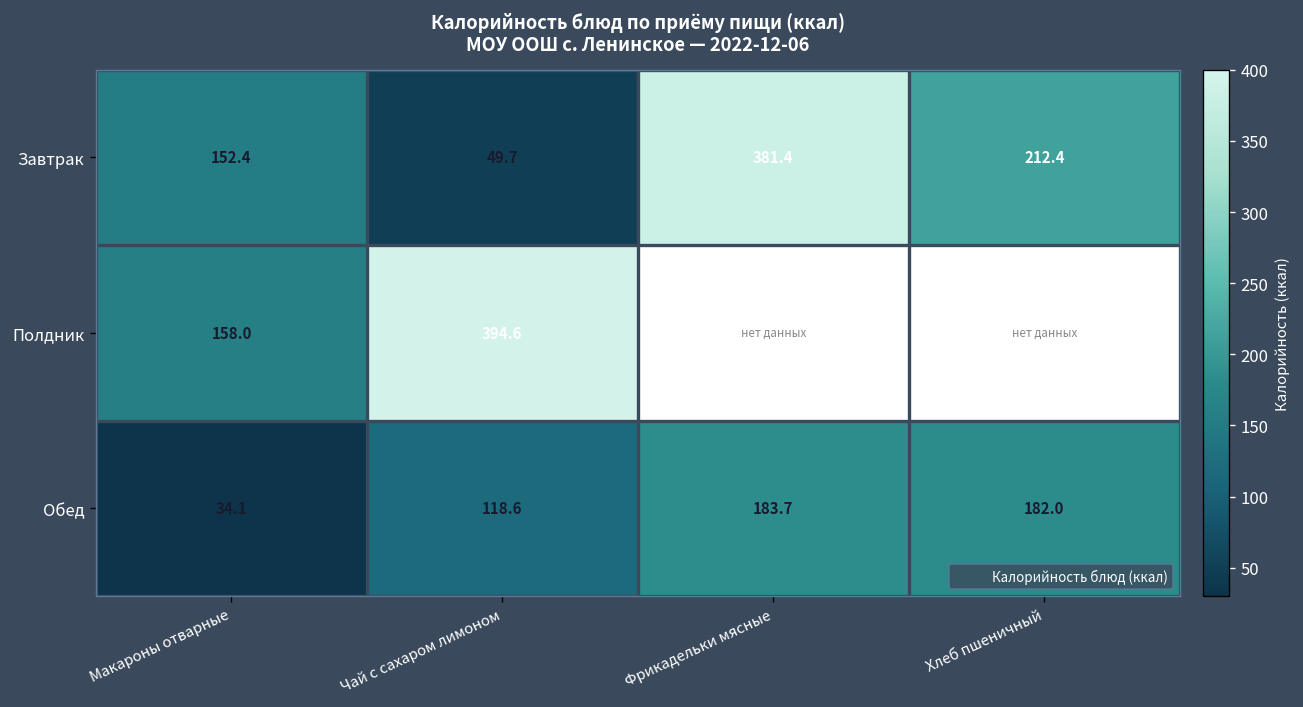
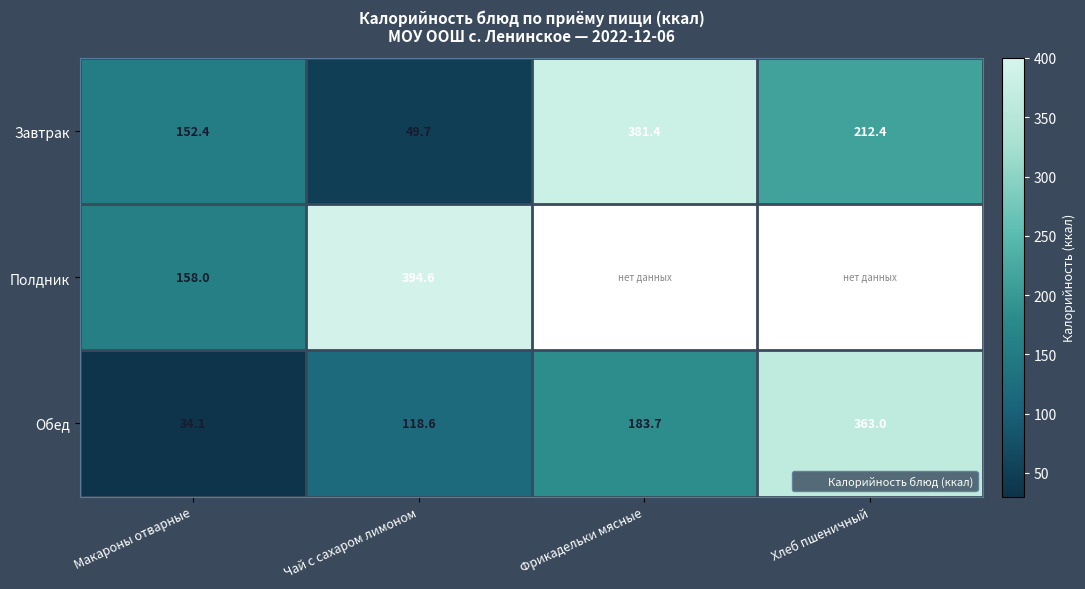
  {
    "Завтрак": {
      "Макароны отварные": 152.4,
      "Фрикадельки мясные": 381.4,
      "Хлеб пшеничный": 212.4
    },
    "Полдник": {
      "Макароны отварные": 158.0
    },
    "Обед": {
      "Чай с сахаром лимоном": 118.6,
      "Фрикадельки мясные": 183.7,
-     "Хлеб пшеничный": 182.0
+     "Хлеб пшеничный": 363.0
    }
  }
